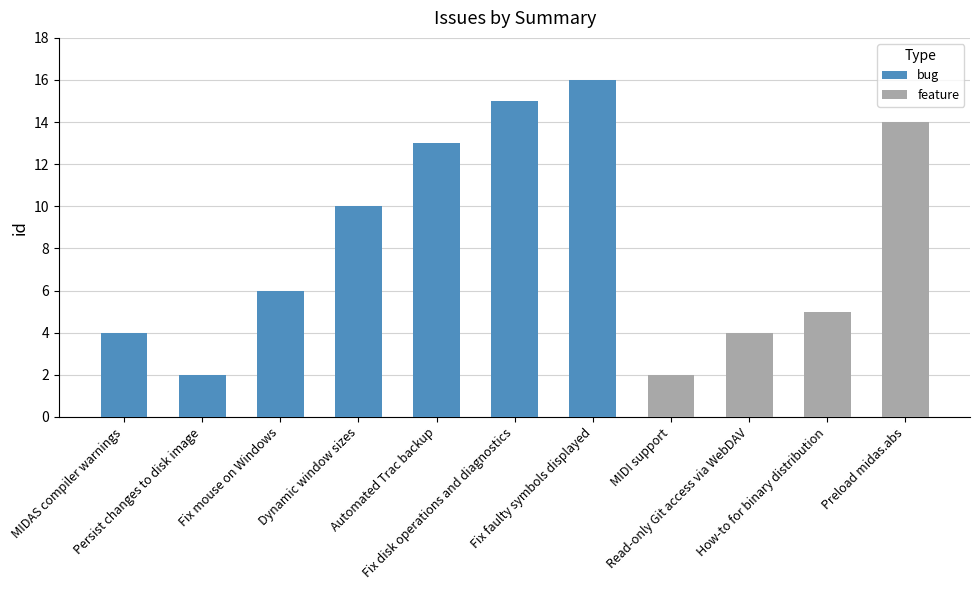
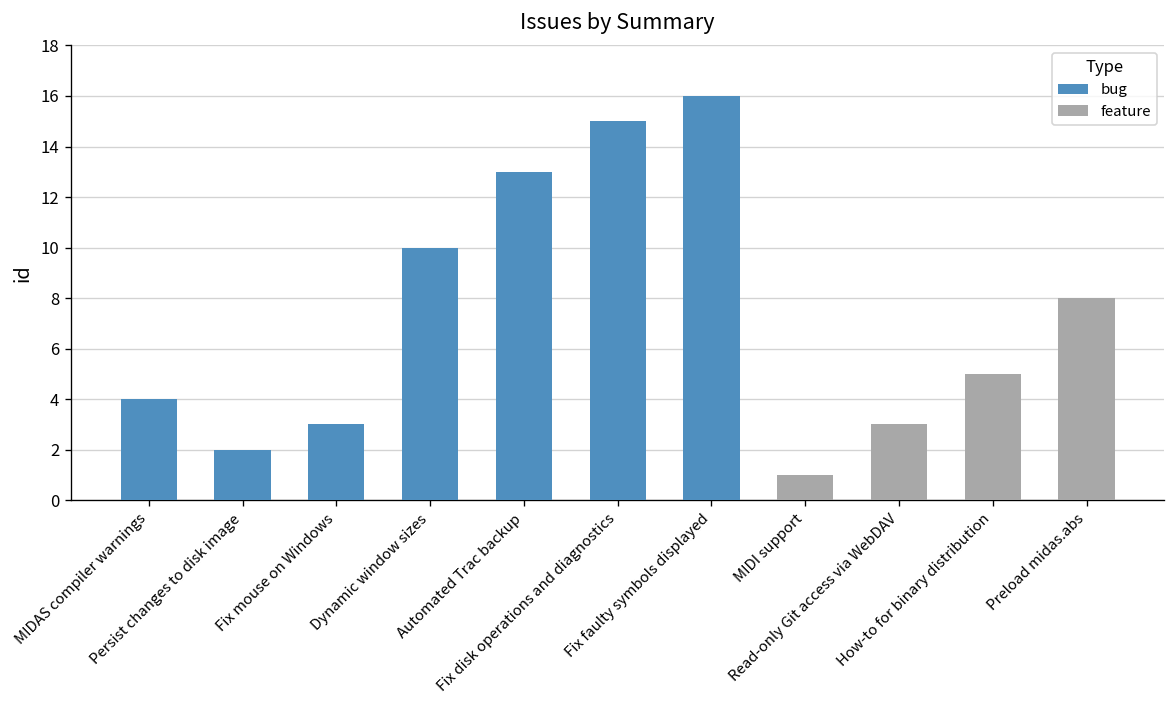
  {
    "bug": {
      "MIDAS compiler warnings": 4,
      "Persist changes to disk image": 2,
-     "Fix mouse on Windows": 6,
+     "Fix mouse on Windows": 3,
      "Dynamic window sizes": 10,
      "Automated Trac backup": 13,
      "Fix disk operations and diagnostics": 15,
      "Fix faulty symbols displayed": 16
    },
    "feature": {
-     "MIDI support": 2,
-     "Read-only Git access via WebDAV": 4,
+     "MIDI support": 1,
+     "Read-only Git access via WebDAV": 3,
      "How-to for binary distribution": 5,
-     "Preload midas.abs": 14
+     "Preload midas.abs": 8
    }
  }
